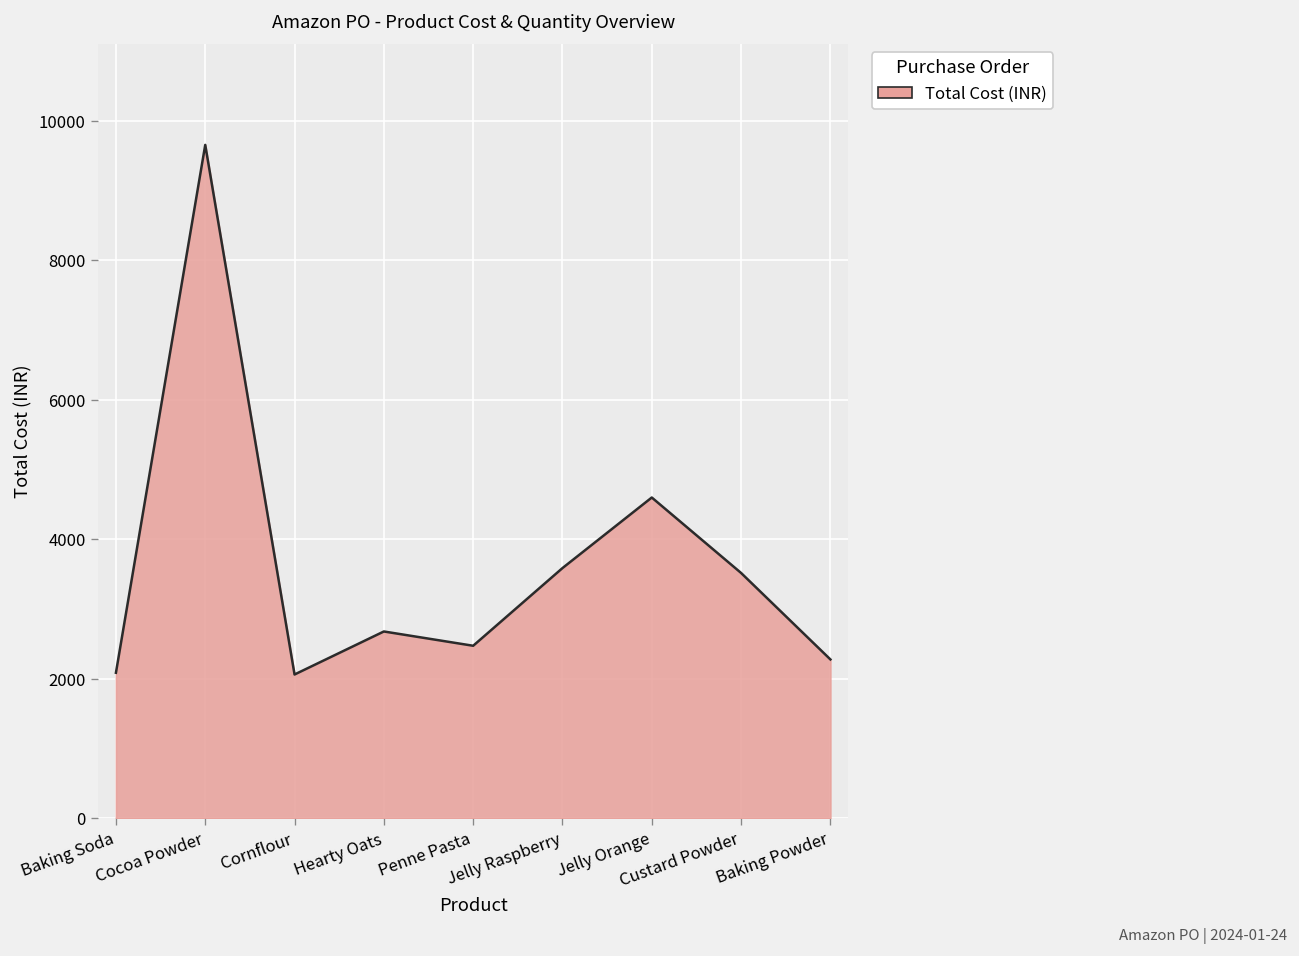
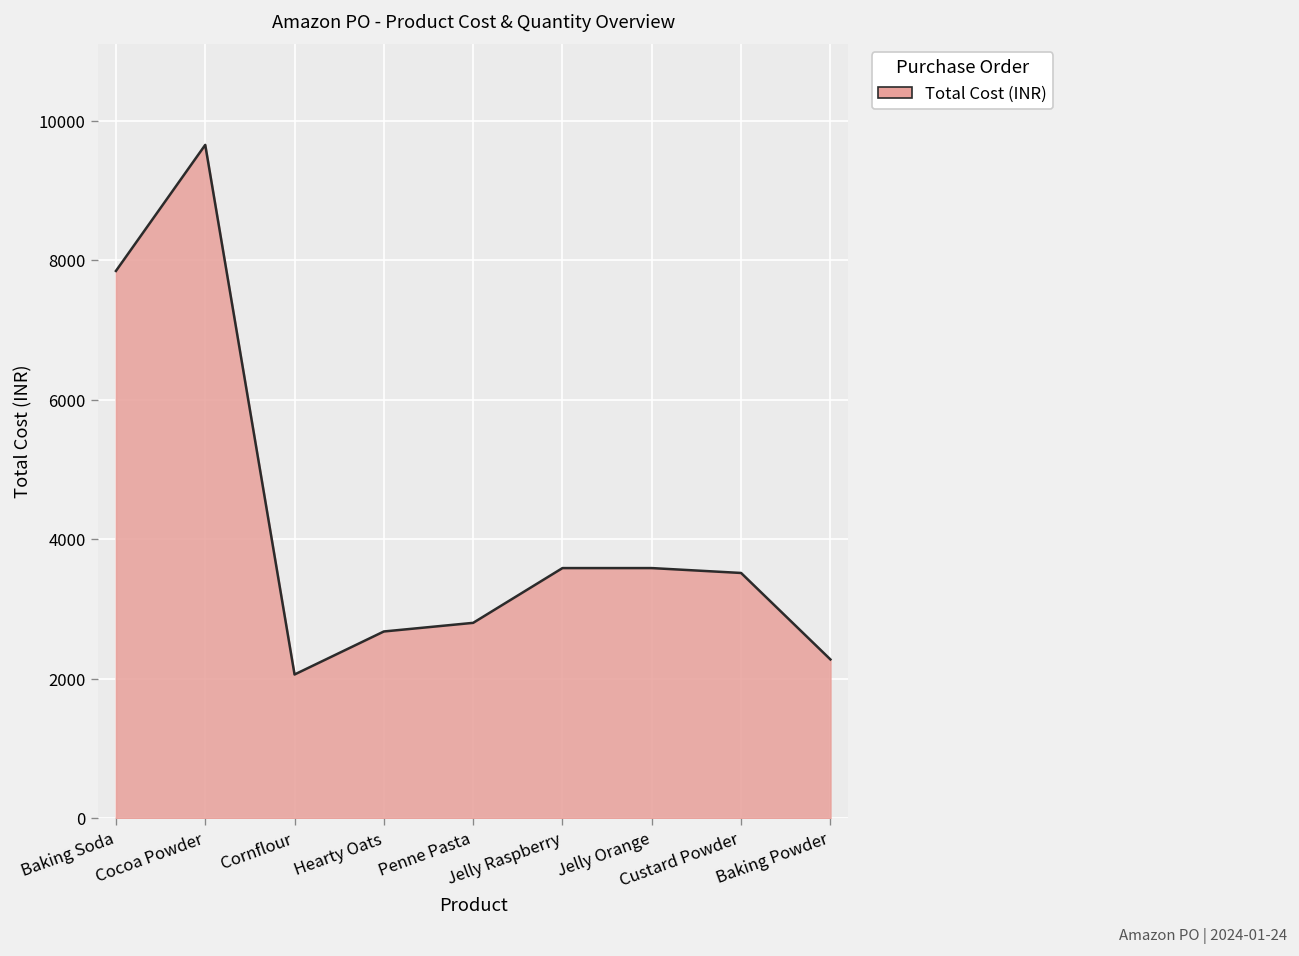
  {
-   "Baking Soda": 2100,
+   "Baking Soda": 7900,
    "Cocoa Powder": 9700,
    "Cornflour": 2100,
    "Hearty Oats": 2700,
-   "Penne Pasta": 2500,
+   "Penne Pasta": 2800,
    "Jelly Raspberry": 3600,
-   "Jelly Orange": 4600,
+   "Jelly Orange": 3600,
    "Custard Powder": 3500,
    "Baking Powder": 2300
  }
